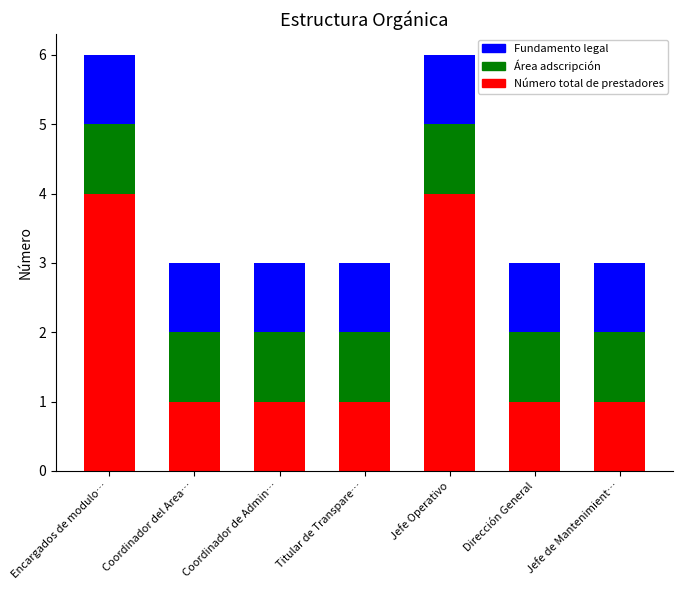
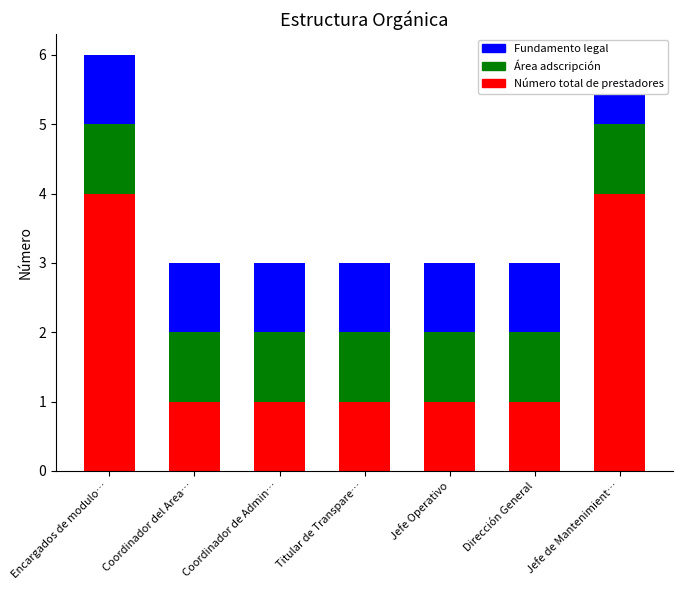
  {
    "Número total de prestadores": {
      "Encargados de modulo…": 4,
      "Coordinador del Area…": 1,
      "Coordinador de Admin…": 1,
      "Titular de Transpare…": 1,
-     "Jefe Operativo": 4,
+     "Jefe Operativo": 1,
      "Dirección General": 1,
-     "Jefe de Mantenimient…": 1
+     "Jefe de Mantenimient…": 4
    },
    "Área adscripción": {
      "Encargados de modulo…": 1,
      "Coordinador del Area…": 1,
      "Coordinador de Admin…": 1,
      "Titular de Transpare…": 1,
      "Jefe Operativo": 1,
      "Dirección General": 1,
      "Jefe de Mantenimient…": 1
    },
    "Fundamento legal": {
      "Encargados de modulo…": 1,
      "Coordinador del Area…": 1,
      "Coordinador de Admin…": 1,
      "Titular de Transpare…": 1,
      "Jefe Operativo": 1,
      "Dirección General": 1
    }
  }
